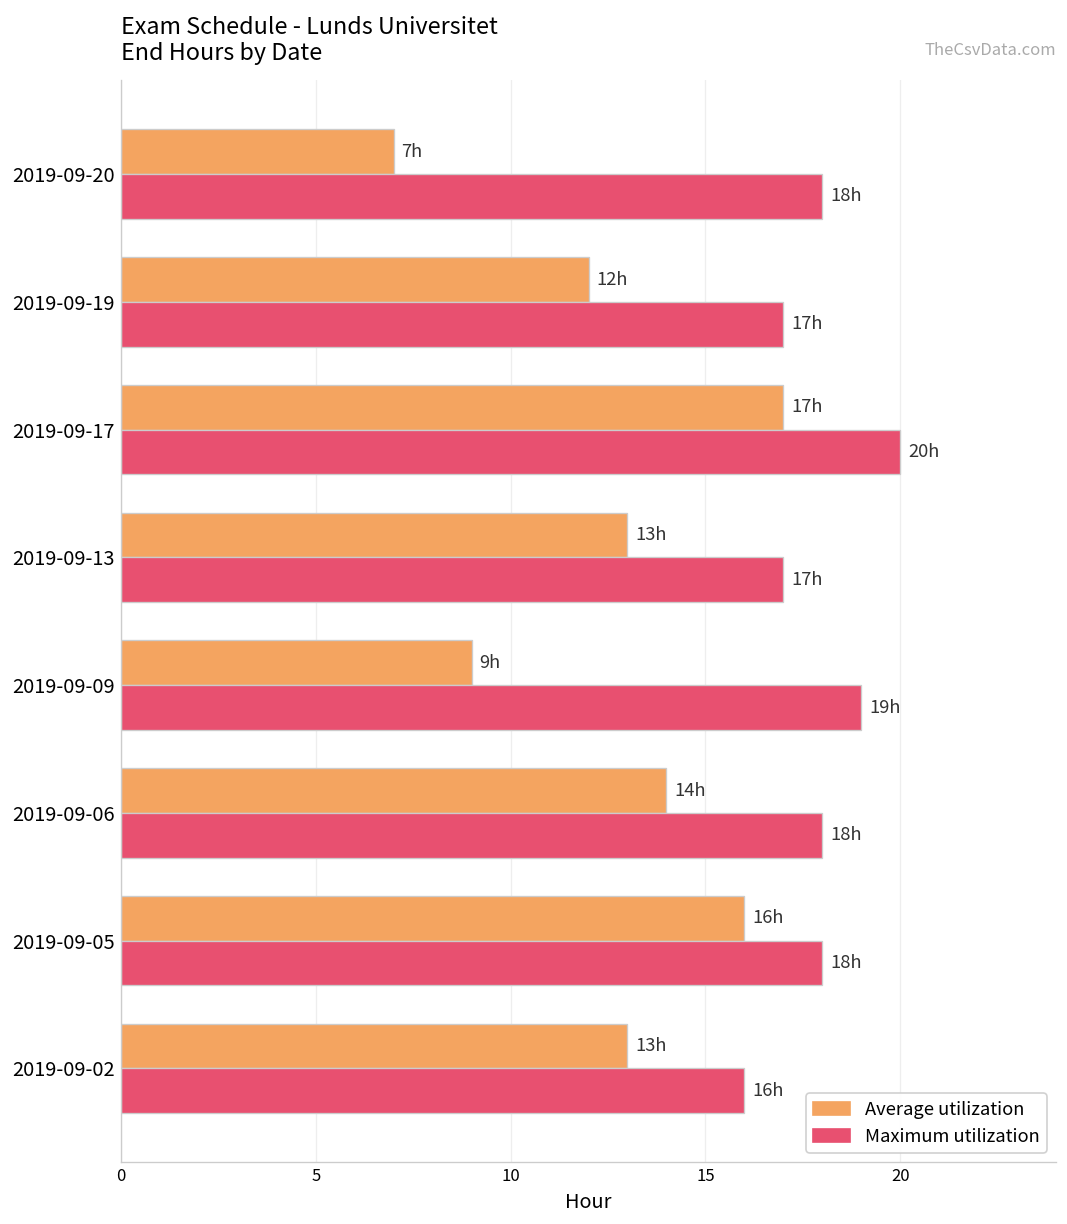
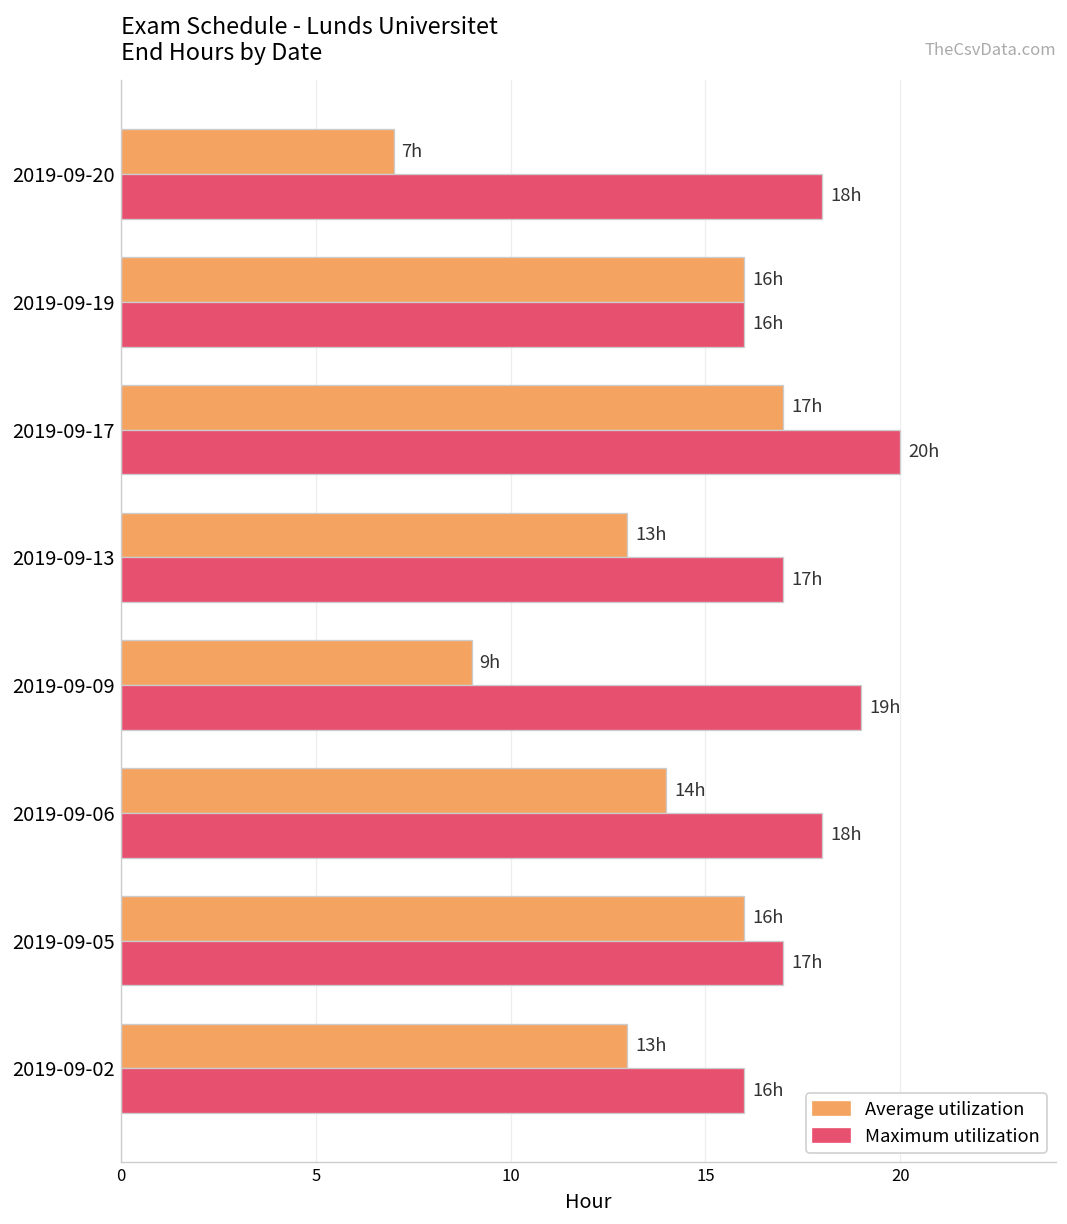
  {
    "Average utilization": {
      "2019-09-20": "7h",
-     "2019-09-19": "12h",
+     "2019-09-19": "16h",
      "2019-09-17": "17h",
      "2019-09-13": "13h",
      "2019-09-09": "9h",
      "2019-09-06": "14h",
      "2019-09-05": "16h",
      "2019-09-02": "13h"
    },
    "Maximum utilization": {
      "2019-09-20": "18h",
-     "2019-09-19": "17h",
+     "2019-09-19": "16h",
      "2019-09-17": "20h",
      "2019-09-13": "17h",
      "2019-09-09": "19h",
      "2019-09-06": "18h",
-     "2019-09-05": "18h",
+     "2019-09-05": "17h",
      "2019-09-02": "16h"
    }
  }
